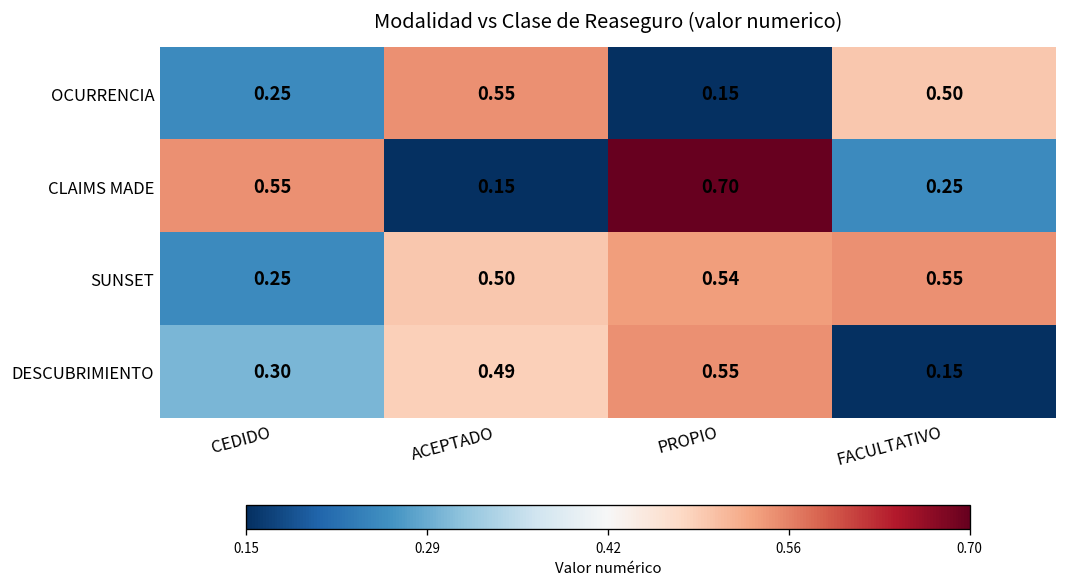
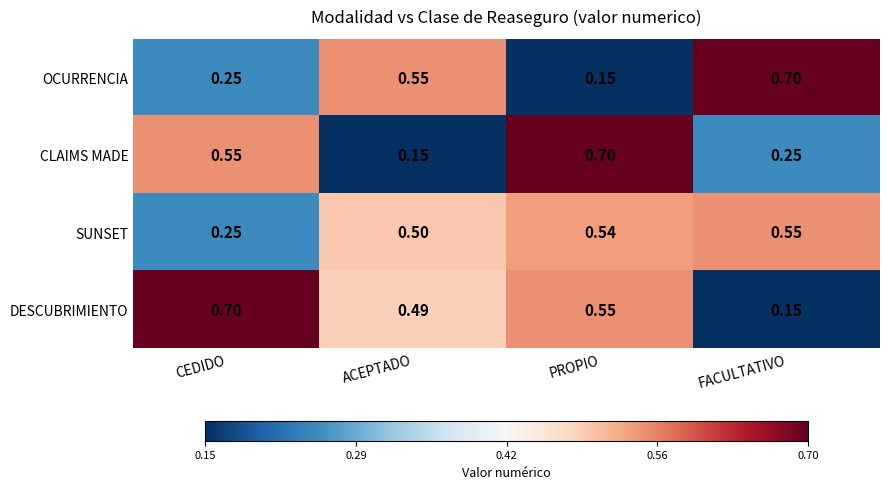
  {
    "OCURRENCIA": {
      "CEDIDO": 0.25,
      "ACEPTADO": 0.55,
      "PROPIO": 0.15,
-     "FACULTATIVO": 0.50
+     "FACULTATIVO": 0.70
    },
    "CLAIMS MADE": {
      "CEDIDO": 0.55,
      "ACEPTADO": 0.15,
      "PROPIO": 0.70,
      "FACULTATIVO": 0.25
    },
    "SUNSET": {
      "CEDIDO": 0.25,
      "ACEPTADO": 0.50,
      "PROPIO": 0.54,
      "FACULTATIVO": 0.55
    },
    "DESCUBRIMIENTO": {
-     "CEDIDO": 0.30,
+     "CEDIDO": 0.70,
      "ACEPTADO": 0.49,
      "PROPIO": 0.55,
      "FACULTATIVO": 0.15
    }
  }
